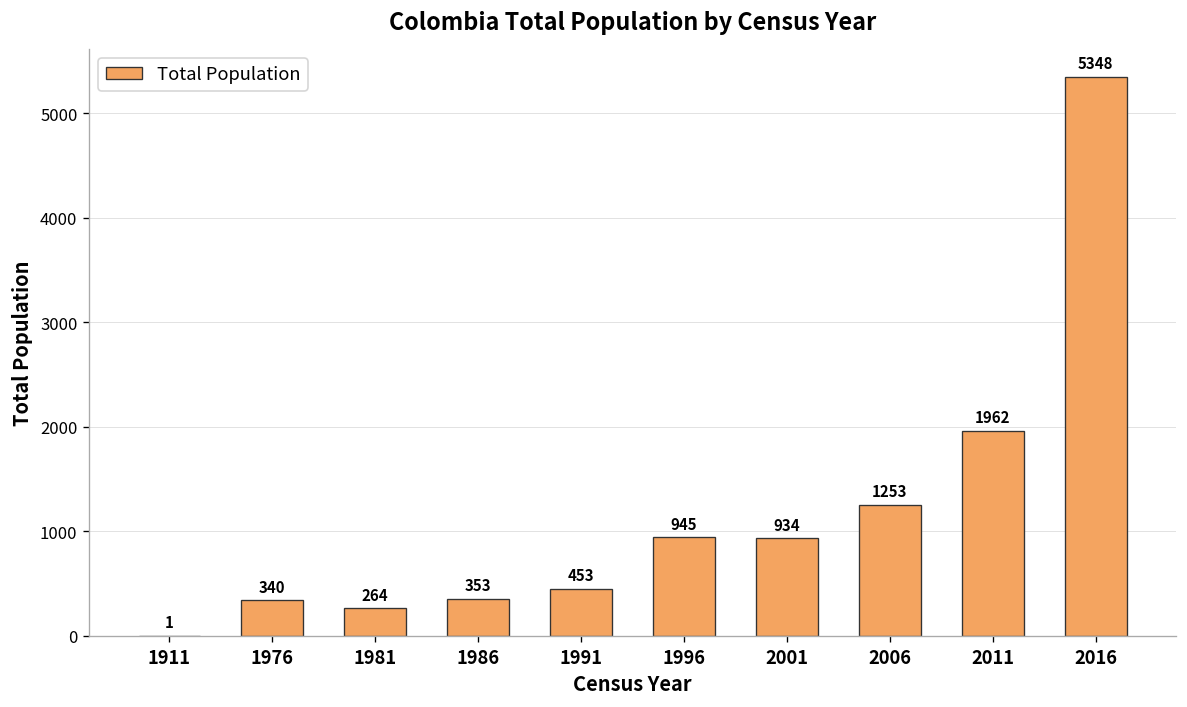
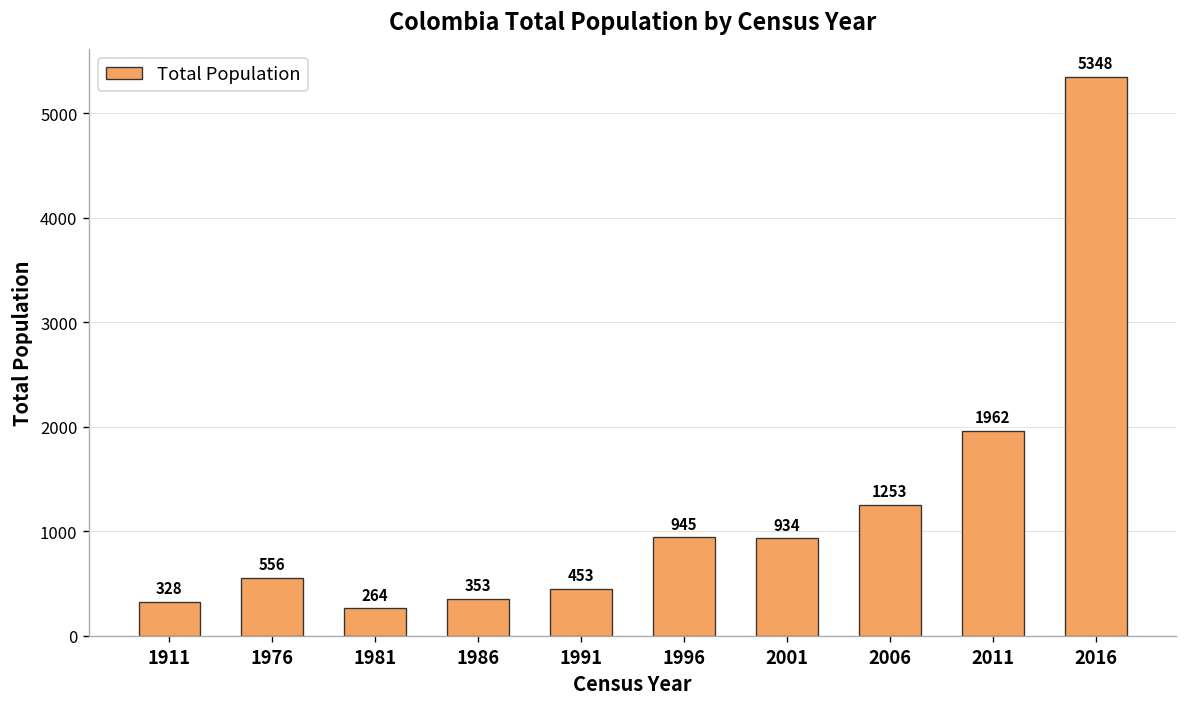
  {
-   "1911": 1,
-   "1976": 340,
+   "1911": 328,
+   "1976": 556,
    "1981": 264,
    "1986": 353,
    "1991": 453,
    "1996": 945,
    "2001": 934,
    "2006": 1253,
    "2011": 1962,
    "2016": 5348
  }
